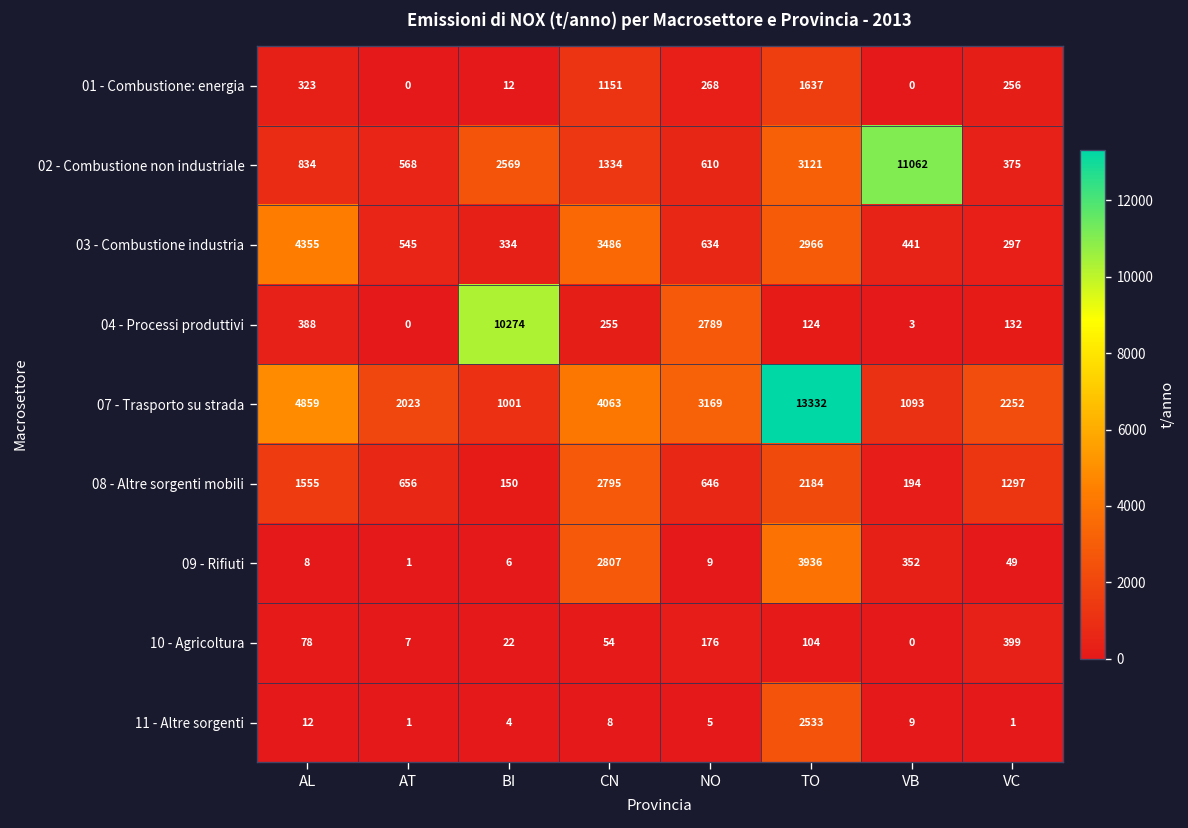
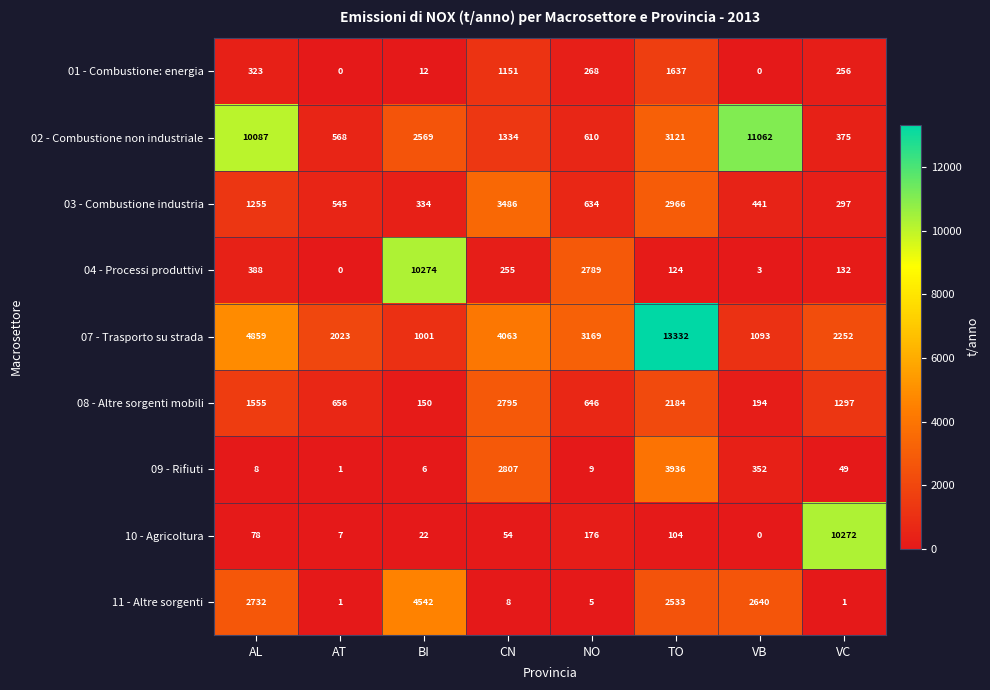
  {
    "01 - Combustione: energia": {
      "AL": 323,
      "AT": 0,
      "BI": 12,
      "CN": 1151,
      "NO": 268,
      "TO": 1637,
      "VB": 0,
      "VC": 256
    },
    "02 - Combustione non industriale": {
-     "AL": 834,
+     "AL": 10087,
      "AT": 568,
      "BI": 2569,
      "CN": 1334,
      "NO": 610,
      "TO": 3121,
      "VB": 11062,
      "VC": 375
    },
    "03 - Combustione industria": {
-     "AL": 4355,
+     "AL": 1255,
      "AT": 545,
      "BI": 334,
      "CN": 3486,
      "NO": 634,
      "TO": 2966,
      "VB": 441,
      "VC": 297
    },
    "04 - Processi produttivi": {
      "AL": 388,
      "AT": 0,
      "BI": 10274,
      "CN": 255,
      "NO": 2789,
      "TO": 124,
      "VB": 3,
      "VC": 132
    },
    "07 - Trasporto su strada": {
      "AL": 4859,
      "AT": 2023,
      "BI": 1001,
      "CN": 4063,
      "NO": 3169,
      "TO": 13332,
      "VB": 1093,
      "VC": 2252
    },
    "08 - Altre sorgenti mobili": {
      "AL": 1555,
      "AT": 656,
      "BI": 150,
      "CN": 2795,
      "NO": 646,
      "TO": 2184,
      "VB": 194,
      "VC": 1297
    },
    "09 - Rifiuti": {
      "AL": 8,
      "AT": 1,
      "BI": 6,
      "CN": 2807,
      "NO": 9,
      "TO": 3936,
      "VB": 352,
      "VC": 49
    },
    "10 - Agricoltura": {
      "AL": 78,
      "AT": 7,
      "BI": 22,
      "CN": 54,
      "NO": 176,
      "TO": 104,
      "VB": 0,
-     "VC": 399
+     "VC": 10272
    },
    "11 - Altre sorgenti": {
-     "AL": 12,
+     "AL": 2732,
      "AT": 1,
-     "BI": 4,
+     "BI": 4542,
      "CN": 8,
      "NO": 5,
      "TO": 2533,
-     "VB": 9,
+     "VB": 2640,
      "VC": 1
    }
  }
